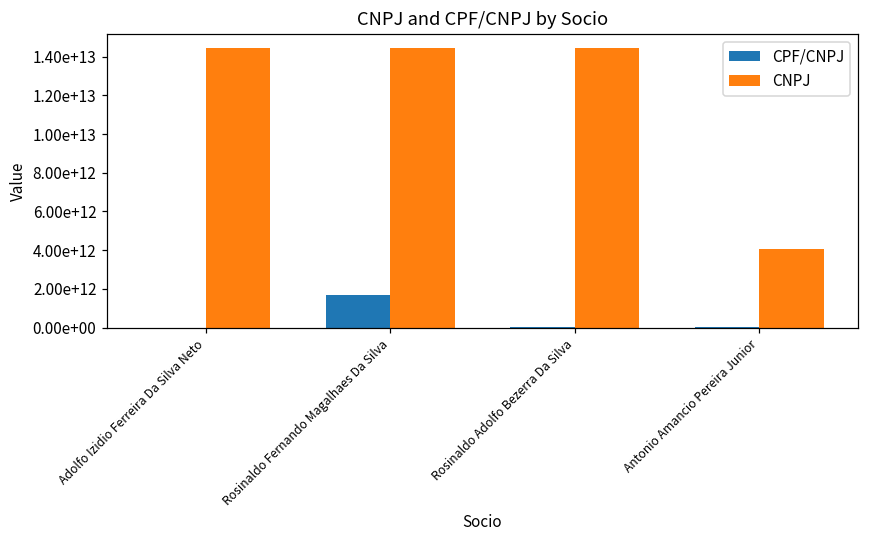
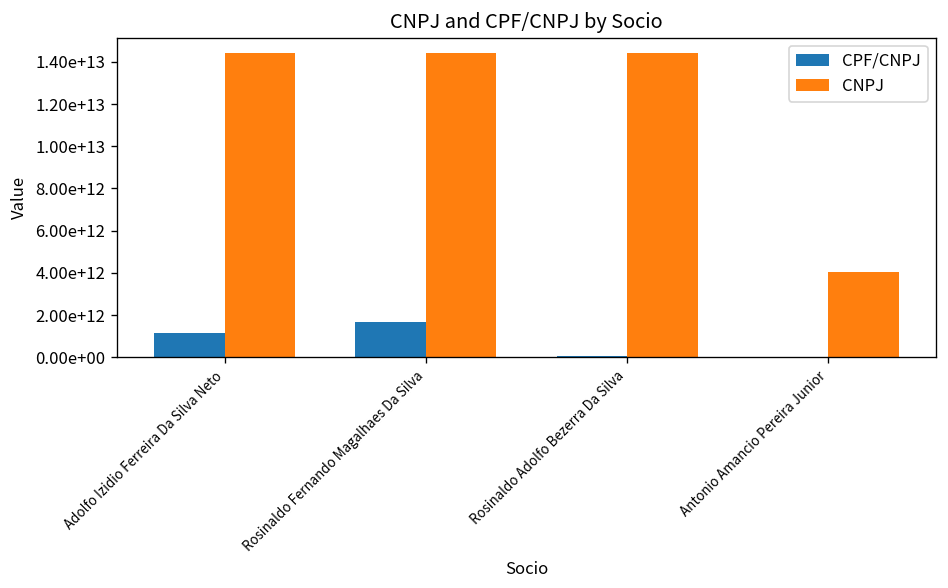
  {
    "CPF/CNPJ": {
-     "Adolfo Izidio Ferreira Da Silva Neto": 0,
+     "Adolfo Izidio Ferreira Da Silva Neto": 1200000000000,
      "Rosinaldo Fernando Magalhaes Da Silva": 1700000000000
    },
    "CNPJ": {
      "Adolfo Izidio Ferreira Da Silva Neto": 14400000000000,
      "Rosinaldo Fernando Magalhaes Da Silva": 14400000000000,
      "Rosinaldo Adolfo Bezerra Da Silva": 14400000000000,
      "Antonio Amancio Pereira Junior": 4100000000000
    }
  }
